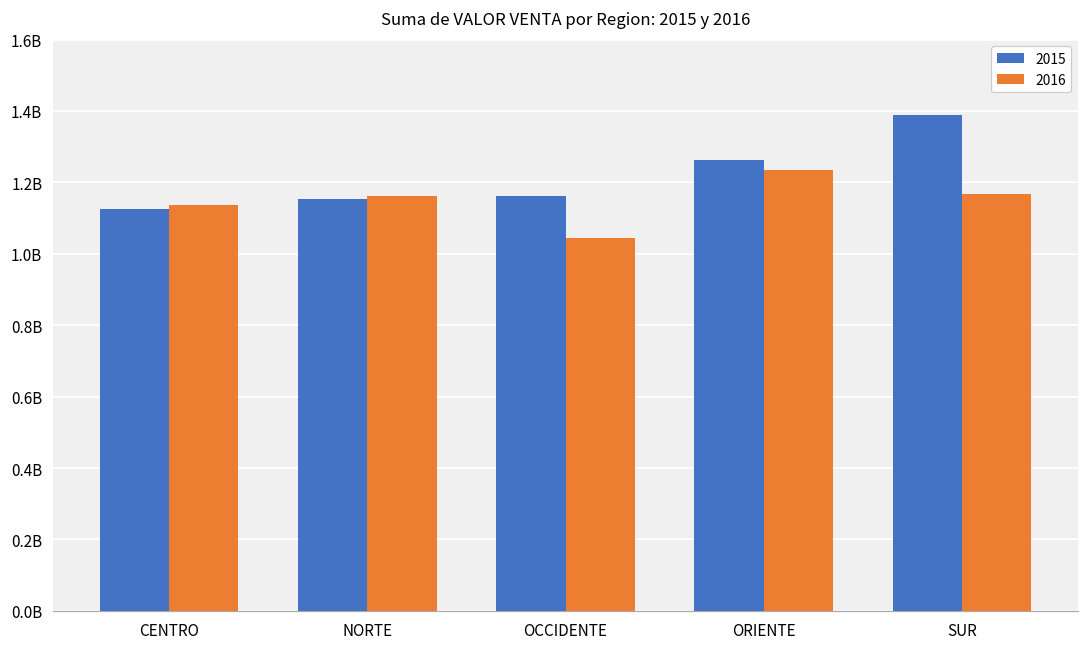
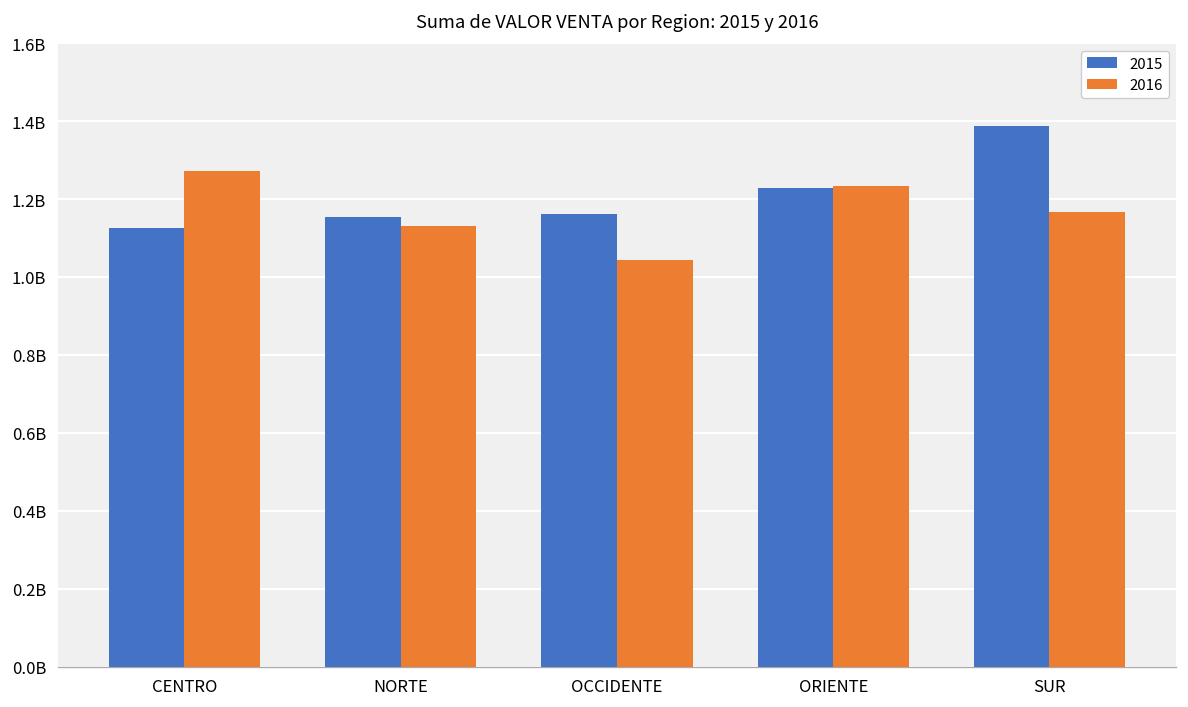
  {
    "2015": {
      "CENTRO": 1130000000,
      "NORTE": 1150000000,
      "OCCIDENTE": 1160000000,
-     "ORIENTE": 1260000000,
+     "ORIENTE": 1230000000,
      "SUR": 1390000000
    },
    "2016": {
-     "CENTRO": 1140000000,
-     "NORTE": 1160000000,
+     "CENTRO": 1270000000,
+     "NORTE": 1130000000,
      "OCCIDENTE": 1040000000,
      "ORIENTE": 1230000000,
      "SUR": 1170000000
    }
  }
